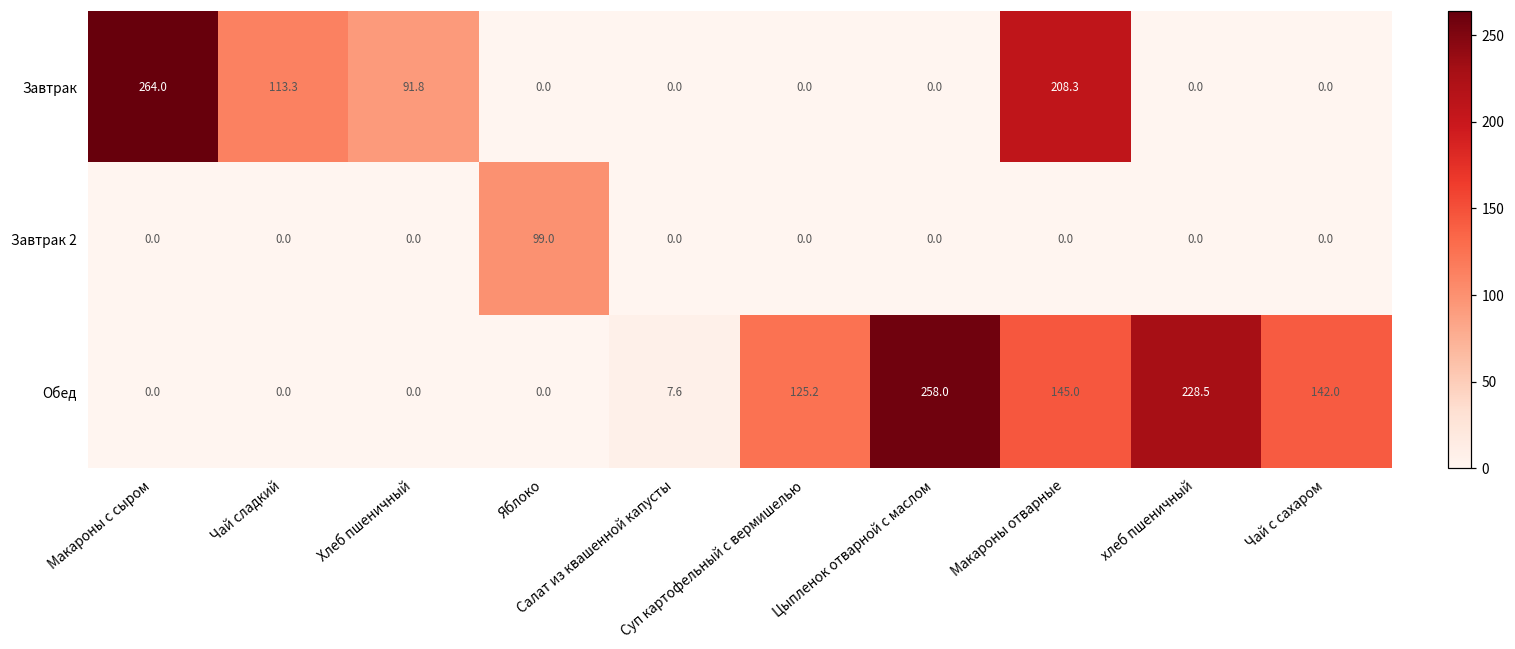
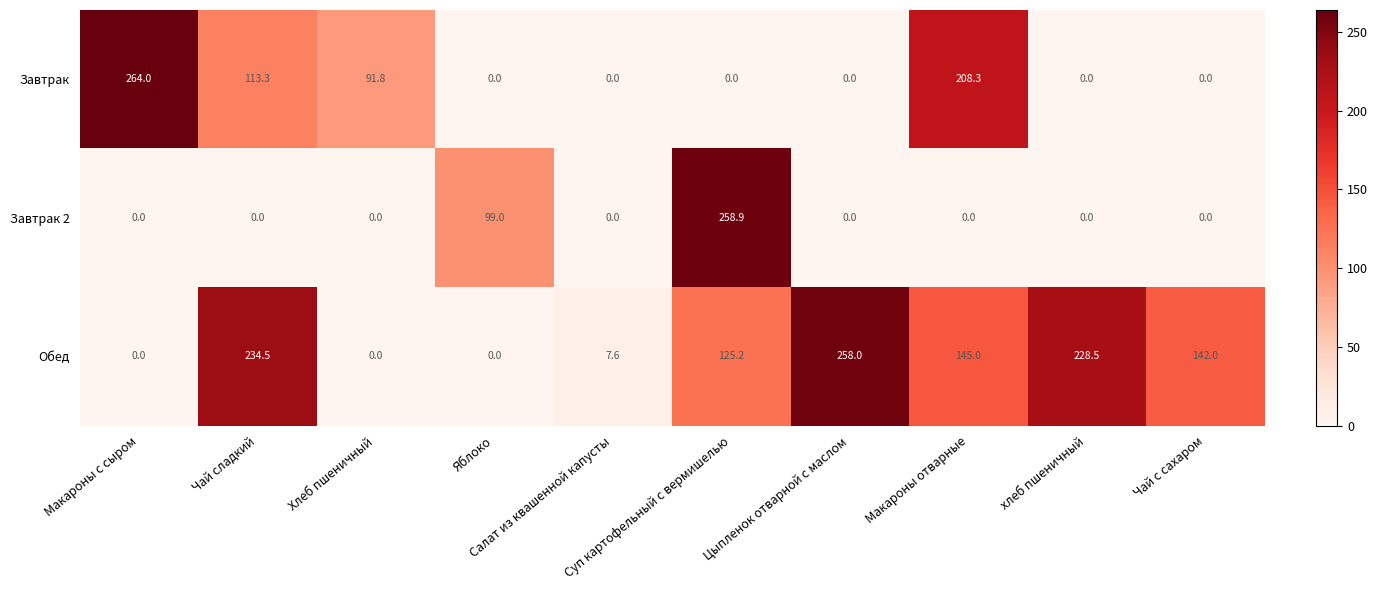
  {
    "Завтрак": {
      "Макароны с сыром": 264.0,
      "Чай сладкий": 113.3,
      "Хлеб пшеничный": 91.8,
      "Яблоко": 0.0,
      "Салат из квашенной капусты": 0.0,
      "Суп картофельный с вермишелью": 0.0,
      "Цыпленок отварной с маслом": 0.0,
      "Макароны отварные": 208.3,
      "хлеб пшеничный": 0.0,
      "Чай с сахаром": 0.0
    },
    "Завтрак 2": {
      "Макароны с сыром": 0.0,
      "Чай сладкий": 0.0,
      "Хлеб пшеничный": 0.0,
      "Яблоко": 99.0,
      "Салат из квашенной капусты": 0.0,
-     "Суп картофельный с вермишелью": 0.0,
+     "Суп картофельный с вермишелью": 258.9,
      "Цыпленок отварной с маслом": 0.0,
      "Макароны отварные": 0.0,
      "хлеб пшеничный": 0.0,
      "Чай с сахаром": 0.0
    },
    "Обед": {
      "Макароны с сыром": 0.0,
-     "Чай сладкий": 0.0,
+     "Чай сладкий": 234.5,
      "Хлеб пшеничный": 0.0,
      "Яблоко": 0.0,
      "Салат из квашенной капусты": 7.6,
      "Суп картофельный с вермишелью": 125.2,
      "Цыпленок отварной с маслом": 258.0,
      "Макароны отварные": 145.0,
      "хлеб пшеничный": 228.5,
      "Чай с сахаром": 142.0
    }
  }
